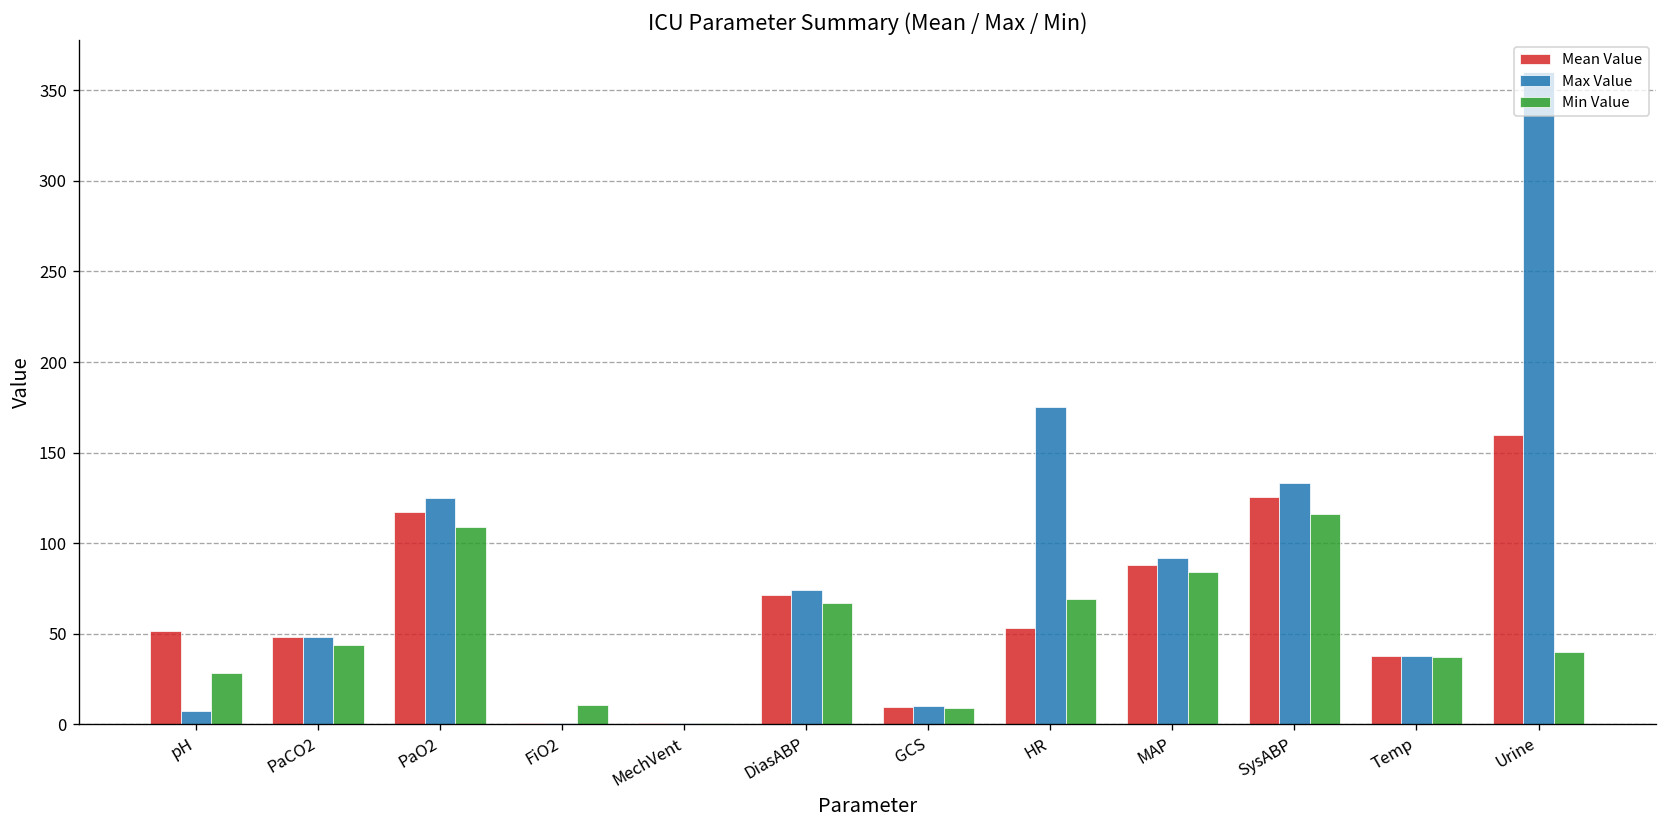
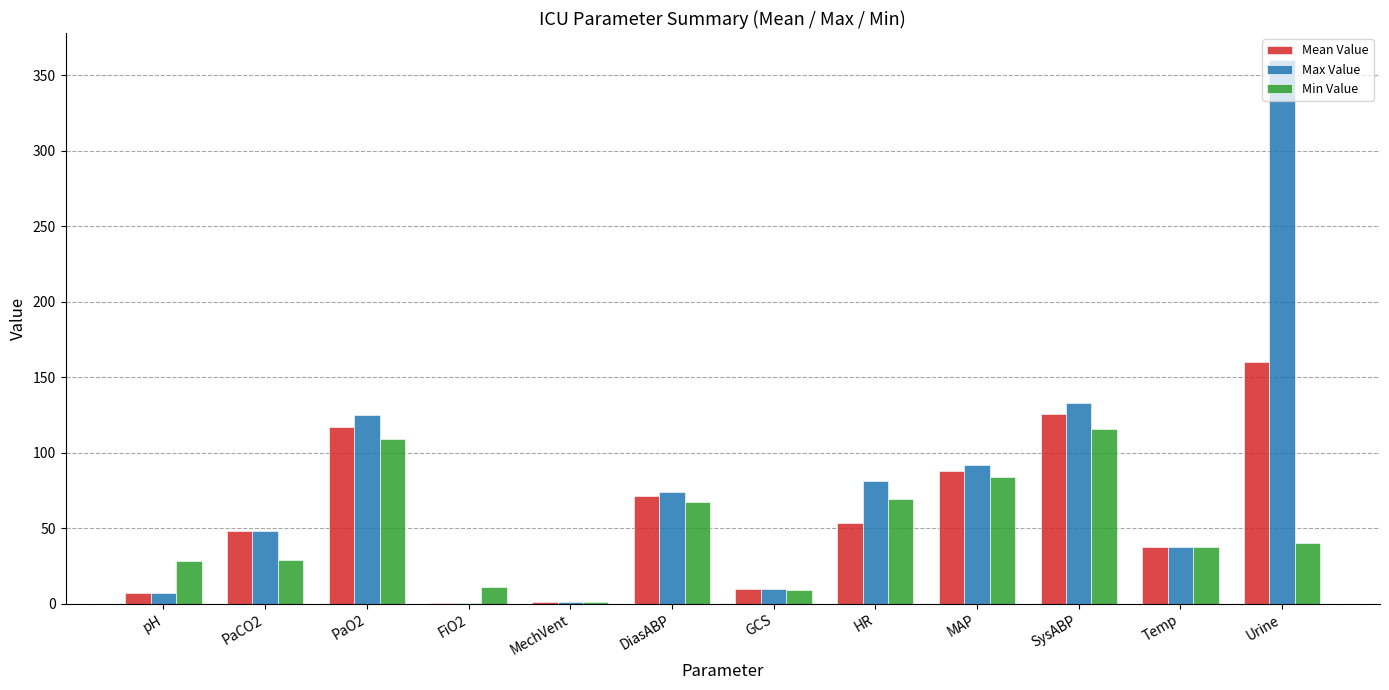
  {
    "Mean Value": {
-     "pH": 52,
+     "pH": 7,
      "PaCO2": 48,
      "PaO2": 117,
      "DiasABP": 71,
      "GCS": 10,
      "HR": 53,
      "MAP": 88,
      "SysABP": 125,
      "Temp": 38,
      "Urine": 160
    },
    "Max Value": {
      "pH": 7,
      "PaCO2": 48,
      "PaO2": 125,
      "DiasABP": 74,
      "GCS": 10,
-     "HR": 175,
+     "HR": 81,
      "MAP": 92,
      "SysABP": 133,
      "Temp": 38
    },
    "Min Value": {
      "pH": 28,
-     "PaCO2": 44,
+     "PaCO2": 29,
      "PaO2": 109,
      "FiO2": 11,
      "DiasABP": 67,
      "GCS": 9,
      "HR": 69,
      "MAP": 84,
      "SysABP": 116,
      "Temp": 37,
      "Urine": 40
    }
  }
